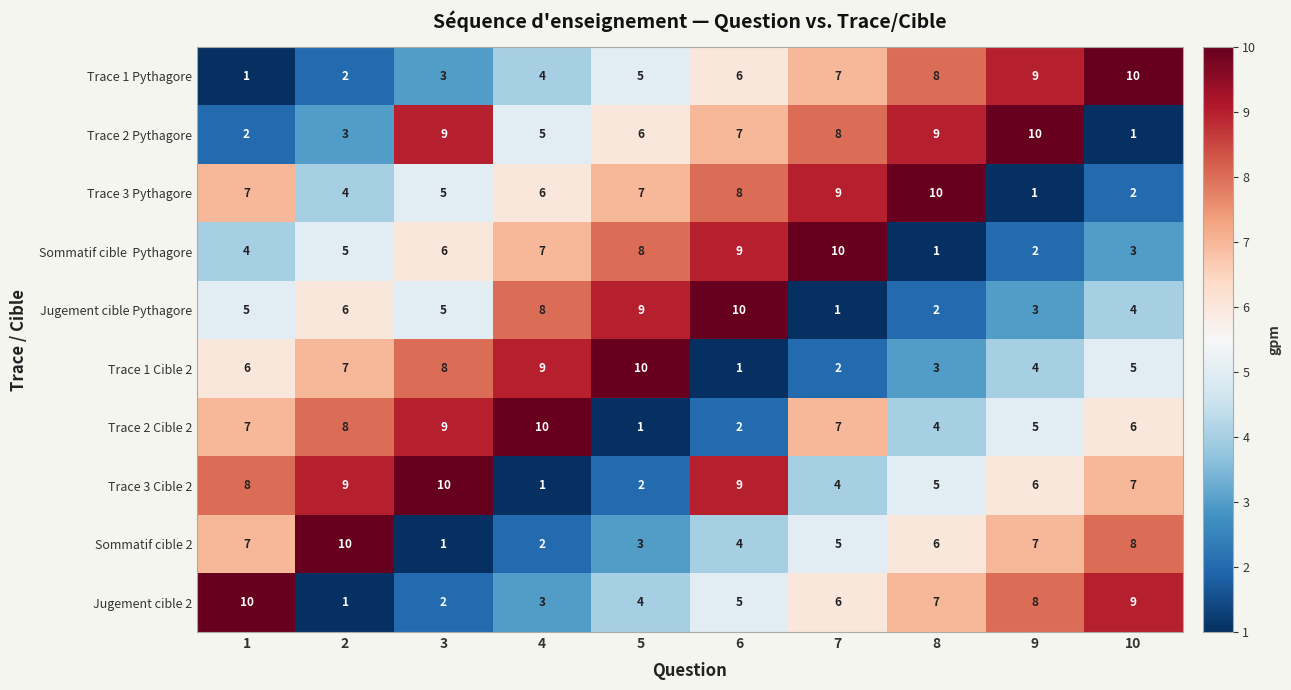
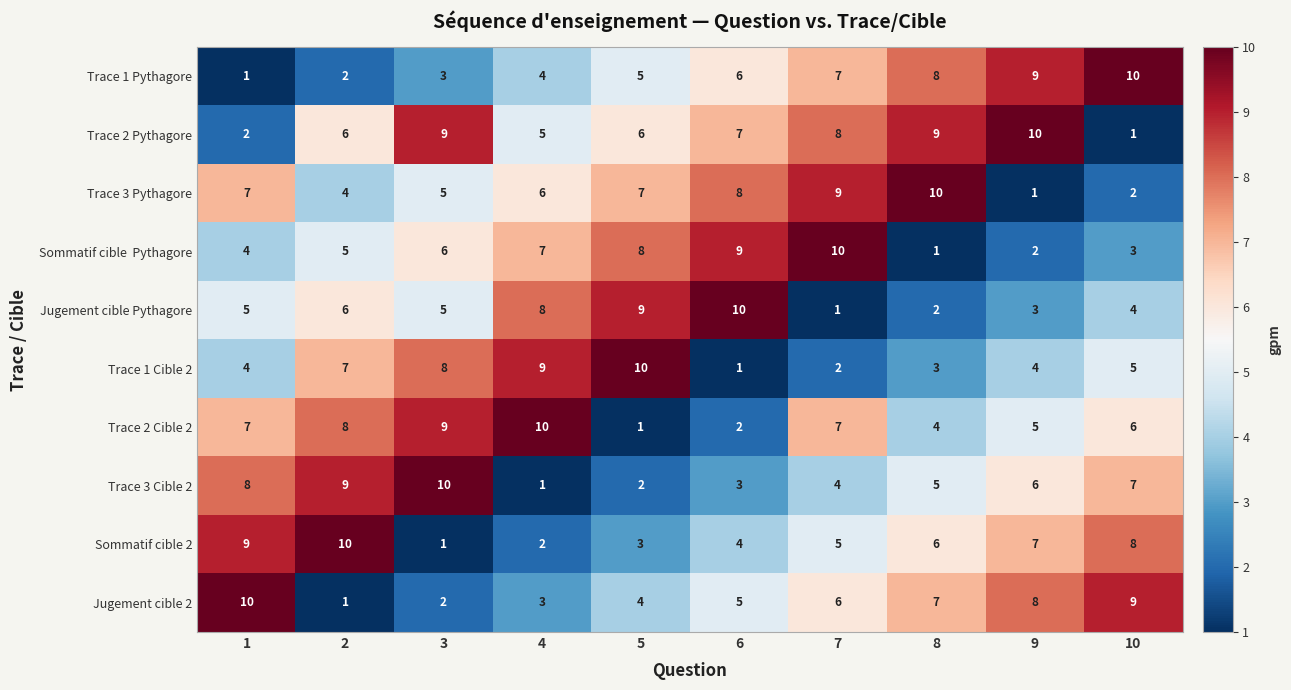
  {
    "Trace 1 Pythagore": {
      "1": 1,
      "2": 2,
      "3": 3,
      "4": 4,
      "5": 5,
      "6": 6,
      "7": 7,
      "8": 8,
      "9": 9,
      "10": 10
    },
    "Trace 2 Pythagore": {
      "1": 2,
-     "2": 3,
+     "2": 6,
      "3": 9,
      "4": 5,
      "5": 6,
      "6": 7,
      "7": 8,
      "8": 9,
      "9": 10,
      "10": 1
    },
    "Trace 3 Pythagore": {
      "1": 7,
      "2": 4,
      "3": 5,
      "4": 6,
      "5": 7,
      "6": 8,
      "7": 9,
      "8": 10,
      "9": 1,
      "10": 2
    },
    "Sommatif cible Pythagore": {
      "1": 4,
      "2": 5,
      "3": 6,
      "4": 7,
      "5": 8,
      "6": 9,
      "7": 10,
      "8": 1,
      "9": 2,
      "10": 3
    },
    "Jugement cible Pythagore": {
      "1": 5,
      "2": 6,
      "3": 5,
      "4": 8,
      "5": 9,
      "6": 10,
      "7": 1,
      "8": 2,
      "9": 3,
      "10": 4
    },
    "Trace 1 Cible 2": {
-     "1": 6,
+     "1": 4,
      "2": 7,
      "3": 8,
      "4": 9,
      "5": 10,
      "6": 1,
      "7": 2,
      "8": 3,
      "9": 4,
      "10": 5
    },
    "Trace 2 Cible 2": {
      "1": 7,
      "2": 8,
      "3": 9,
      "4": 10,
      "5": 1,
      "6": 2,
      "7": 7,
      "8": 4,
      "9": 5,
      "10": 6
    },
    "Trace 3 Cible 2": {
      "1": 8,
      "2": 9,
      "3": 10,
      "4": 1,
      "5": 2,
-     "6": 9,
+     "6": 3,
      "7": 4,
      "8": 5,
      "9": 6,
      "10": 7
    },
    "Sommatif cible 2": {
-     "1": 7,
+     "1": 9,
      "2": 10,
      "3": 1,
      "4": 2,
      "5": 3,
      "6": 4,
      "7": 5,
      "8": 6,
      "9": 7,
      "10": 8
    },
    "Jugement cible 2": {
      "1": 10,
      "2": 1,
      "3": 2,
      "4": 3,
      "5": 4,
      "6": 5,
      "7": 6,
      "8": 7,
      "9": 8,
      "10": 9
    }
  }
